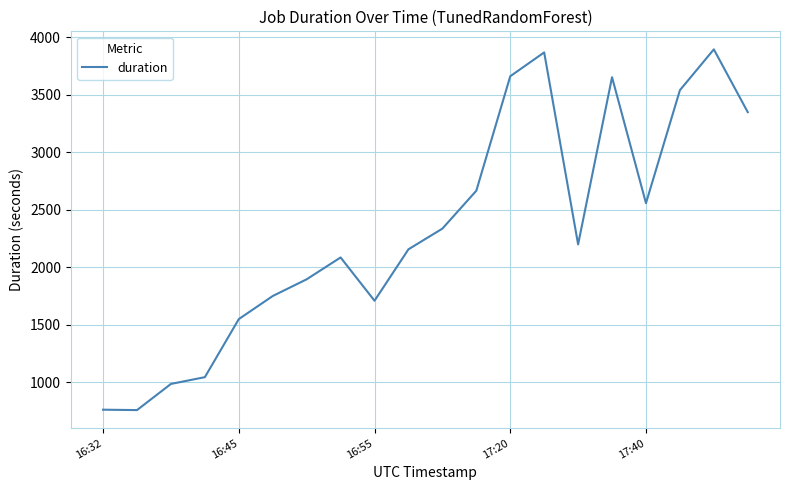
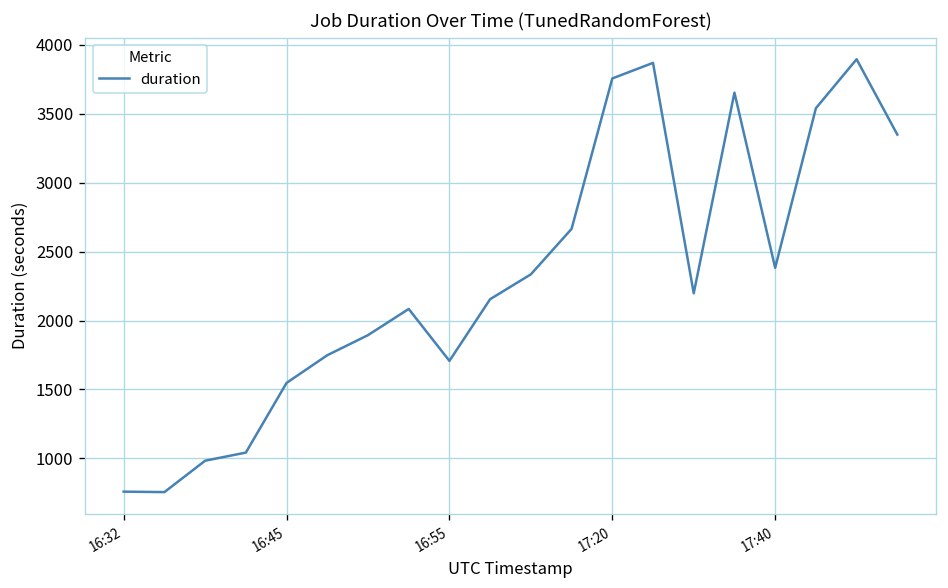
  {
    "16:32": 760,
    "16:45": 1550,
    "16:55": 1710,
-   "17:20": 3660,
-   "17:40": 2560
+   "17:20": 3760,
+   "17:40": 2380
  }
